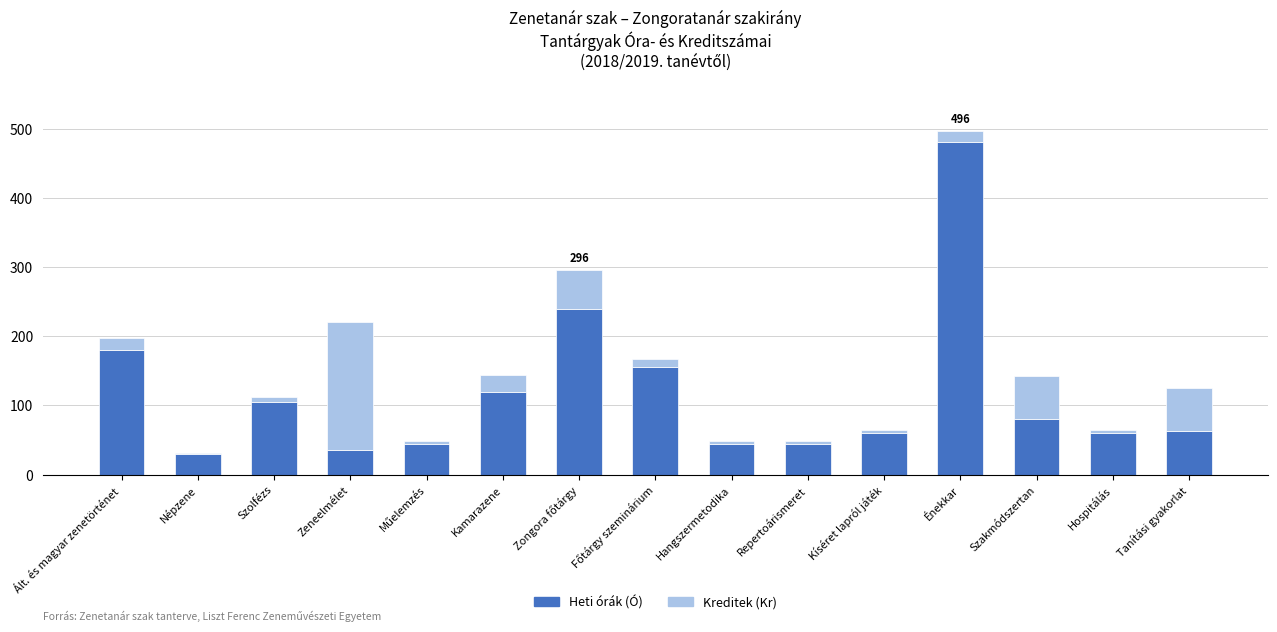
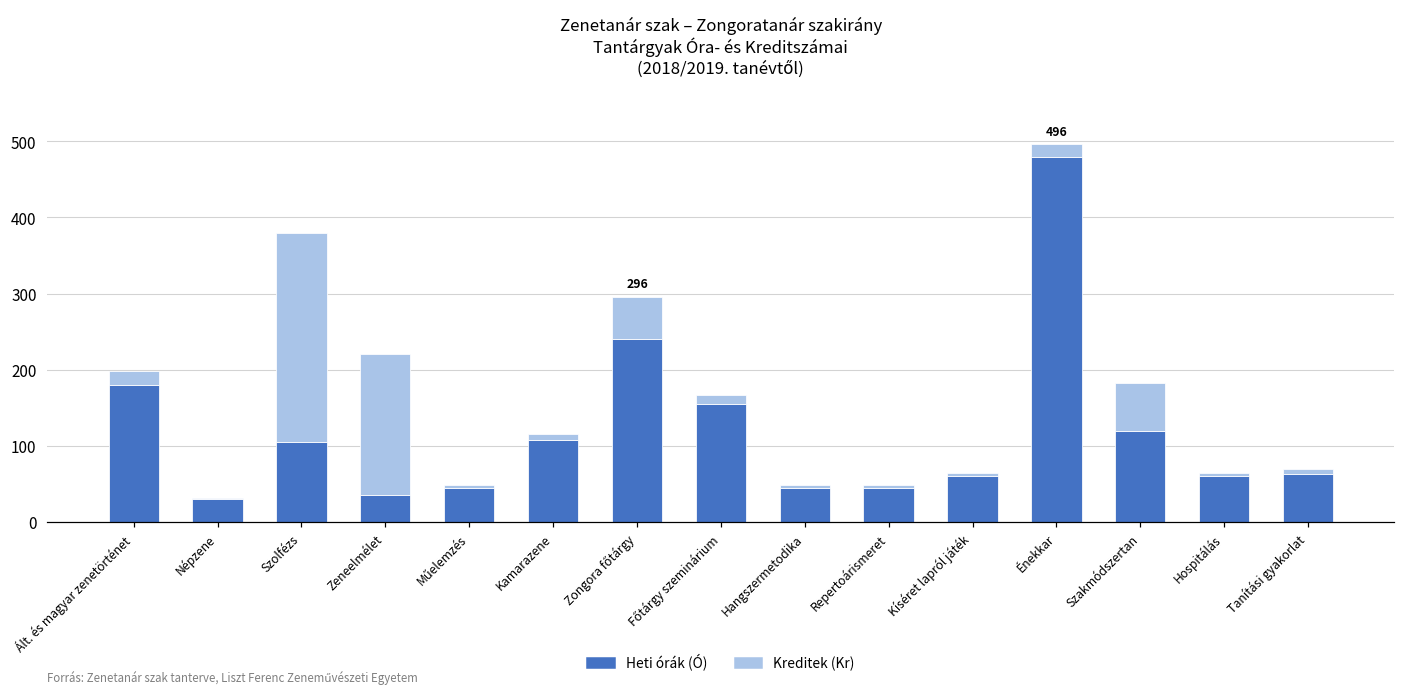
  {
    "Heti órák (Ó)": {
      "Ált. és magyar zenetörténet": 180,
      "Népzene": 30,
      "Szolfézs": 110,
      "Zeneelmélet": 40,
      "Műelemzés": 50,
-     "Kamarazene": 120,
+     "Kamarazene": 110,
      "Zongora főtárgy": 240,
      "Főtárgy szeminárium": 160,
      "Hangszermetodika": 50,
      "Repertoárismeret": 50,
      "Kíséret lapról játék": 60,
      "Énekkar": 480,
-     "Szakmódszertan": 80,
+     "Szakmódszertan": 120,
      "Hospitálás": 60,
      "Tanítási gyakorlat": 60
    },
    "Kreditek (Kr)": {
      "Ált. és magyar zenetörténet": 20,
-     "Szolfézs": 10,
+     "Szolfézs": 280,
      "Zeneelmélet": 190,
-     "Kamarazene": 20,
+     "Kamarazene": 10,
      "Főtárgy szeminárium": 10,
      "Kíséret lapról játék": 0,
      "Szakmódszertan": 60,
      "Hospitálás": 0,
-     "Tanítási gyakorlat": 60
+     "Tanítási gyakorlat": 10
    }
  }
